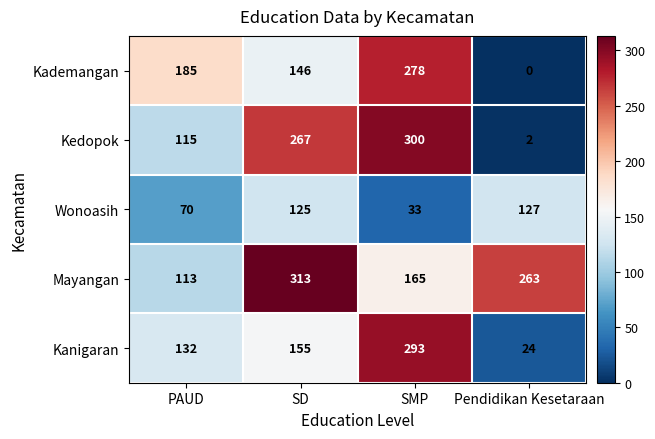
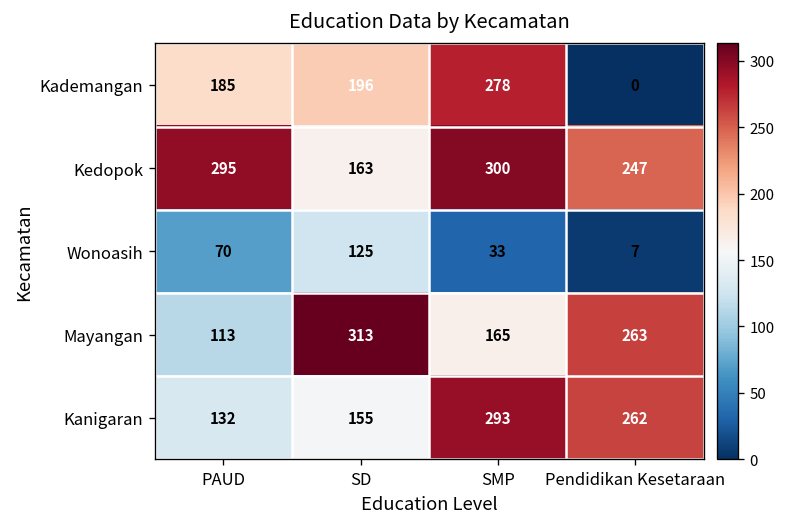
  {
    "Kademangan": {
      "PAUD": 185,
-     "SD": 146,
+     "SD": 196,
      "SMP": 278,
      "Pendidikan Kesetaraan": 0
    },
    "Kedopok": {
-     "PAUD": 115,
-     "SD": 267,
+     "PAUD": 295,
+     "SD": 163,
      "SMP": 300,
-     "Pendidikan Kesetaraan": 2
+     "Pendidikan Kesetaraan": 247
    },
    "Wonoasih": {
      "PAUD": 70,
      "SD": 125,
      "SMP": 33,
-     "Pendidikan Kesetaraan": 127
+     "Pendidikan Kesetaraan": 7
    },
    "Mayangan": {
      "PAUD": 113,
      "SD": 313,
      "SMP": 165,
      "Pendidikan Kesetaraan": 263
    },
    "Kanigaran": {
      "PAUD": 132,
      "SD": 155,
      "SMP": 293,
-     "Pendidikan Kesetaraan": 24
+     "Pendidikan Kesetaraan": 262
    }
  }
